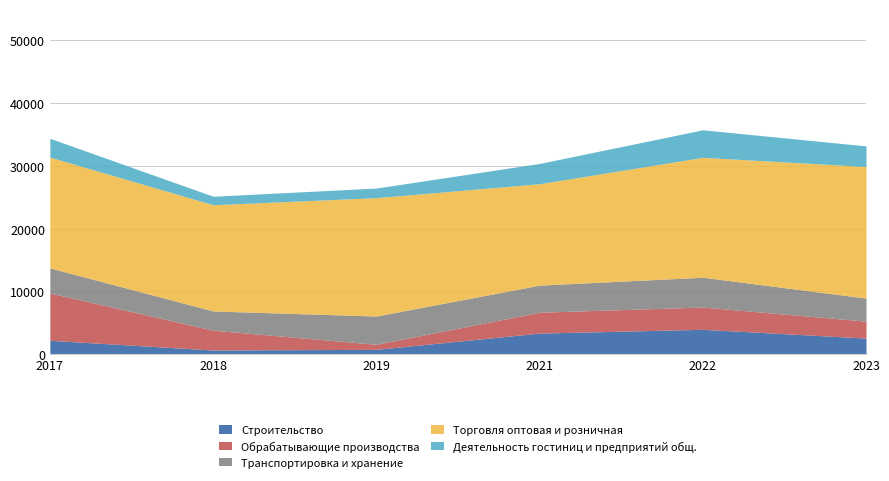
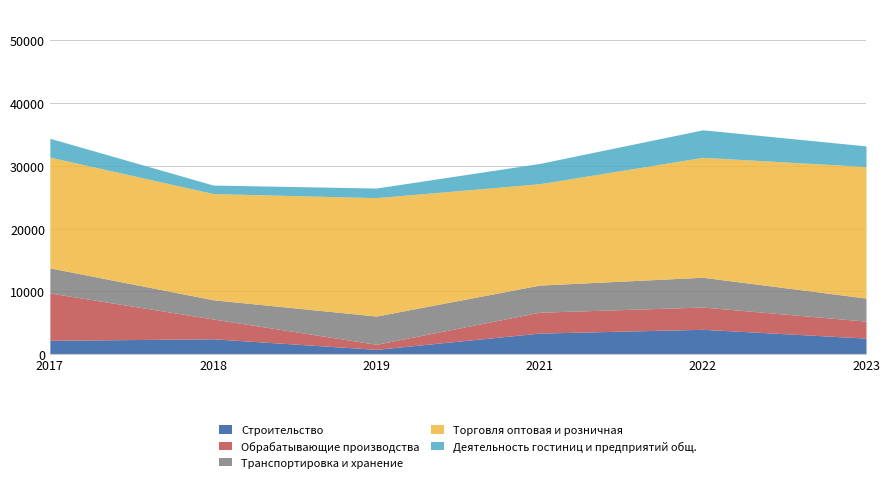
  {
    "Строительство": {
      "2017": 2000,
-     "2018": 1000,
+     "2018": 2000,
      "2019": 1000,
      "2021": 3000,
      "2022": 4000,
      "2023": 3000
    },
    "Обрабатывающие производства": {
      "2017": 8000,
      "2018": 3000,
      "2019": 1000,
      "2021": 3000,
      "2022": 4000,
      "2023": 3000
    },
    "Транспортировка и хранение": {
      "2017": 4000,
      "2018": 3000,
      "2019": 5000,
      "2021": 4000,
      "2022": 5000,
      "2023": 4000
    },
    "Торговля оптовая и розничная": {
      "2017": 18000,
      "2018": 17000,
      "2019": 19000,
      "2021": 16000,
      "2022": 19000,
      "2023": 21000
    },
    "Деятельность гостиниц и предприятий общ.": {
      "2017": 3000,
      "2018": 1000,
      "2019": 2000,
      "2021": 3000,
      "2022": 4000,
      "2023": 3000
    }
  }
